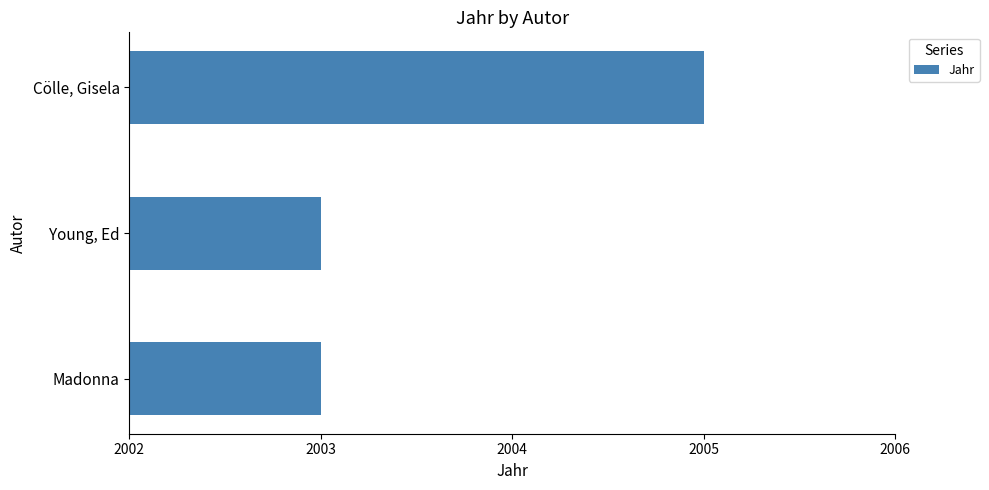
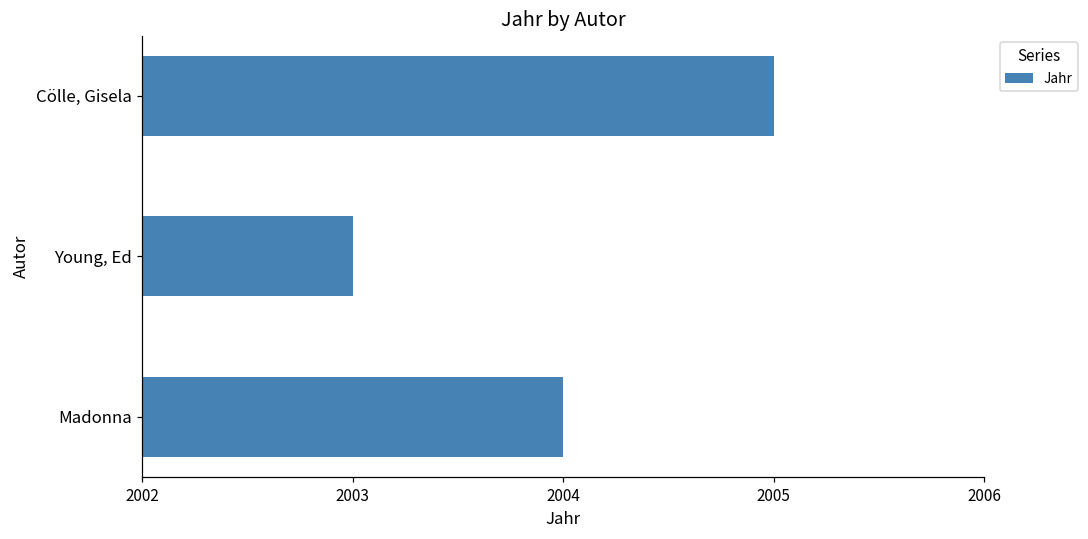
  {
    "Cölle, Gisela": 2005,
    "Young, Ed": 2003,
-   "Madonna": 2003
+   "Madonna": 2004
  }
